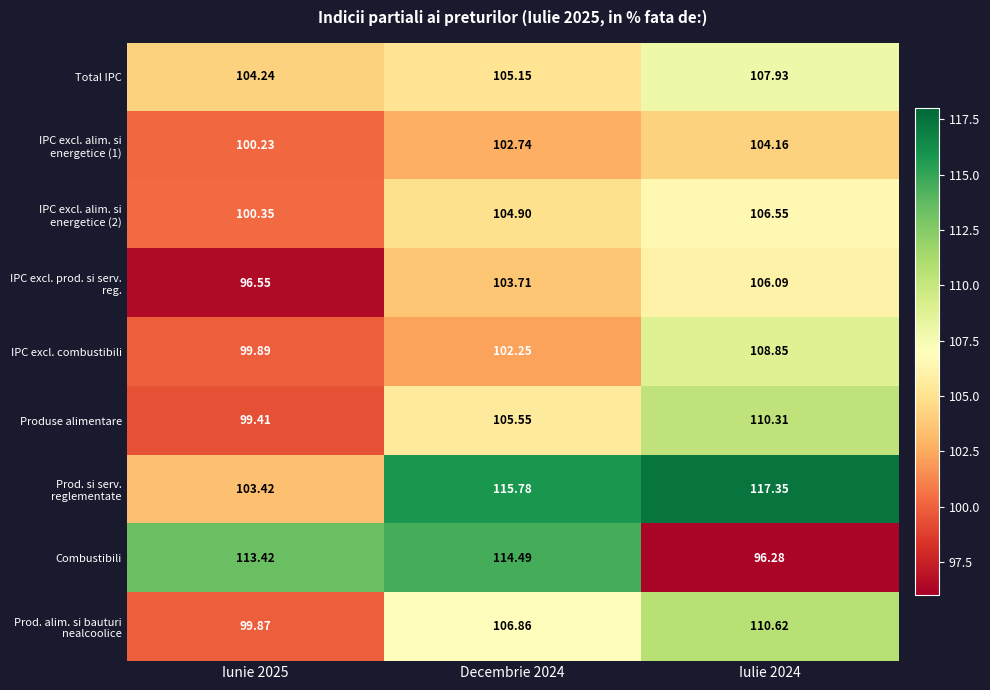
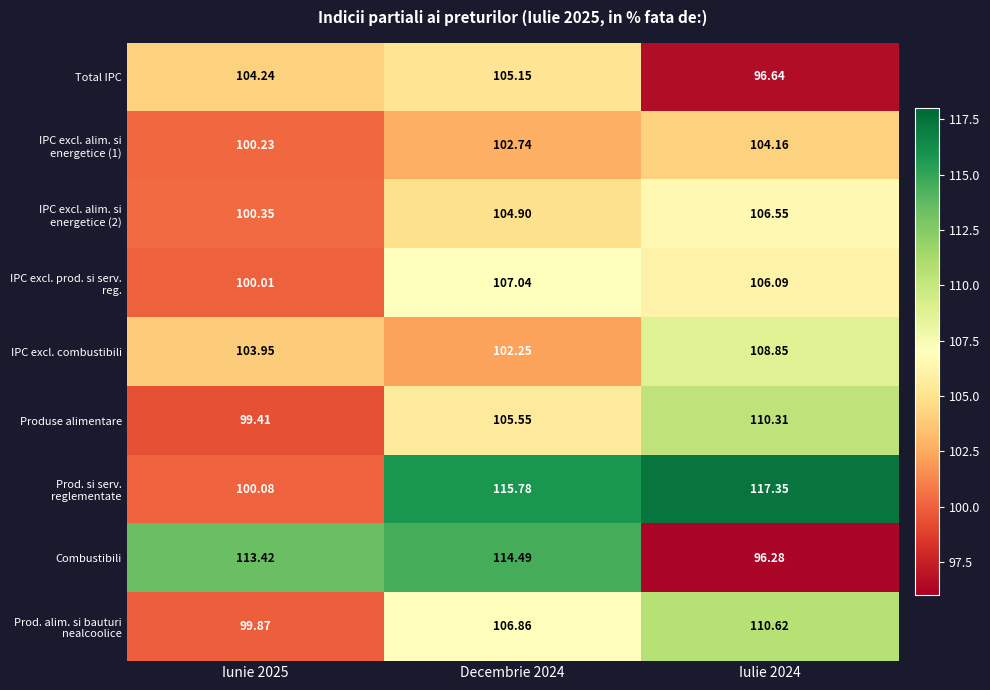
  {
    "Total IPC": {
      "Iunie 2025": 104.24,
      "Decembrie 2024": 105.15,
-     "Iulie 2024": 107.93
+     "Iulie 2024": 96.64
    },
    "IPC excl. alim. si energetice (1)": {
      "Iunie 2025": 100.23,
      "Decembrie 2024": 102.74,
      "Iulie 2024": 104.16
    },
    "IPC excl. alim. si energetice (2)": {
      "Iunie 2025": 100.35,
      "Decembrie 2024": 104.90,
      "Iulie 2024": 106.55
    },
    "IPC excl. prod. si serv. reg.": {
-     "Iunie 2025": 96.55,
-     "Decembrie 2024": 103.71,
+     "Iunie 2025": 100.01,
+     "Decembrie 2024": 107.04,
      "Iulie 2024": 106.09
    },
    "IPC excl. combustibili": {
-     "Iunie 2025": 99.89,
+     "Iunie 2025": 103.95,
      "Decembrie 2024": 102.25,
      "Iulie 2024": 108.85
    },
    "Produse alimentare": {
      "Iunie 2025": 99.41,
      "Decembrie 2024": 105.55,
      "Iulie 2024": 110.31
    },
    "Prod. si serv. reglementate": {
-     "Iunie 2025": 103.42,
+     "Iunie 2025": 100.08,
      "Decembrie 2024": 115.78,
      "Iulie 2024": 117.35
    },
    "Combustibili": {
      "Iunie 2025": 113.42,
      "Decembrie 2024": 114.49,
      "Iulie 2024": 96.28
    },
    "Prod. alim. si bauturi nealcoolice": {
      "Iunie 2025": 99.87,
      "Decembrie 2024": 106.86,
      "Iulie 2024": 110.62
    }
  }
